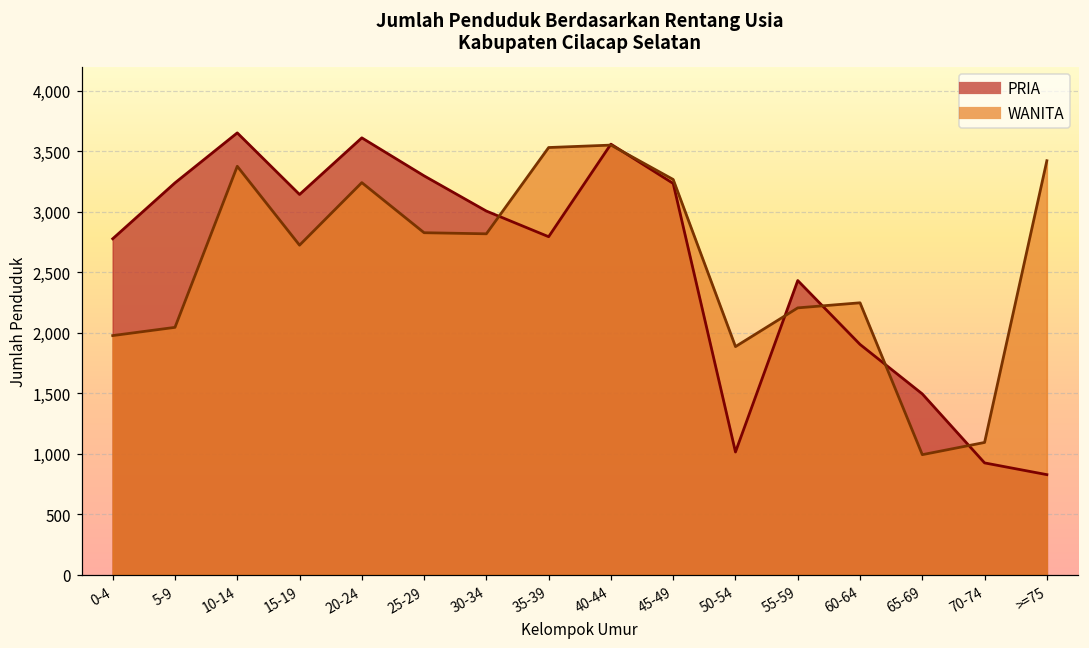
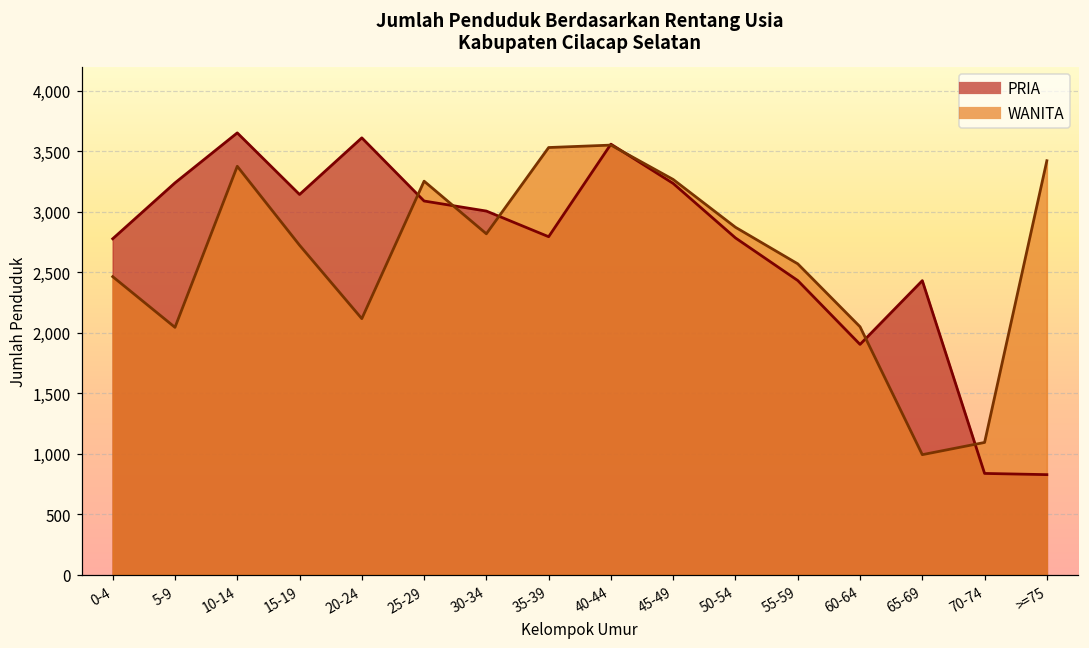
  {
    "PRIA": {
      "0-4": "2,780",
      "5-9": "3,240",
      "10-14": "3,650",
      "15-19": "3,140",
      "20-24": "3,610",
-     "25-29": "3,300",
+     "25-29": "3,090",
      "30-34": "3,000",
      "35-39": "2,790",
      "45-49": "3,230",
-     "50-54": "1,010",
+     "50-54": "2,780",
      "55-59": "2,430",
      "60-64": "1,900",
-     "65-69": "1,490",
-     "70-74": "920",
+     "65-69": "2,430",
+     "70-74": "840",
      ">=75": "830"
    },
    "WANITA": {
-     "0-4": "1,980",
+     "0-4": "2,460",
      "5-9": "2,040",
      "10-14": "3,370",
      "15-19": "2,720",
-     "20-24": "3,240",
-     "25-29": "2,830",
+     "20-24": "2,120",
+     "25-29": "3,250",
      "30-34": "2,820",
      "35-39": "3,530",
      "45-49": "3,270",
-     "50-54": "1,880",
-     "55-59": "2,200",
-     "60-64": "2,250",
+     "50-54": "2,870",
+     "55-59": "2,570",
+     "60-64": "2,050",
      "65-69": "990",
      "70-74": "1,090",
      ">=75": "3,420"
    }
  }
